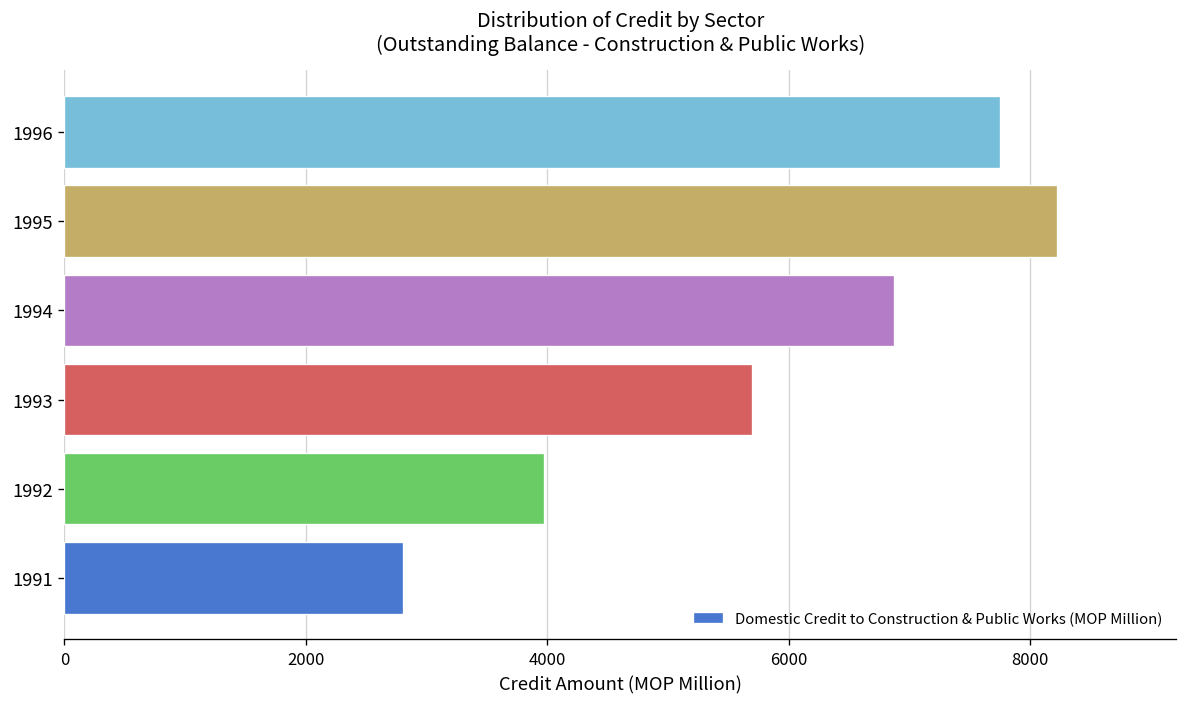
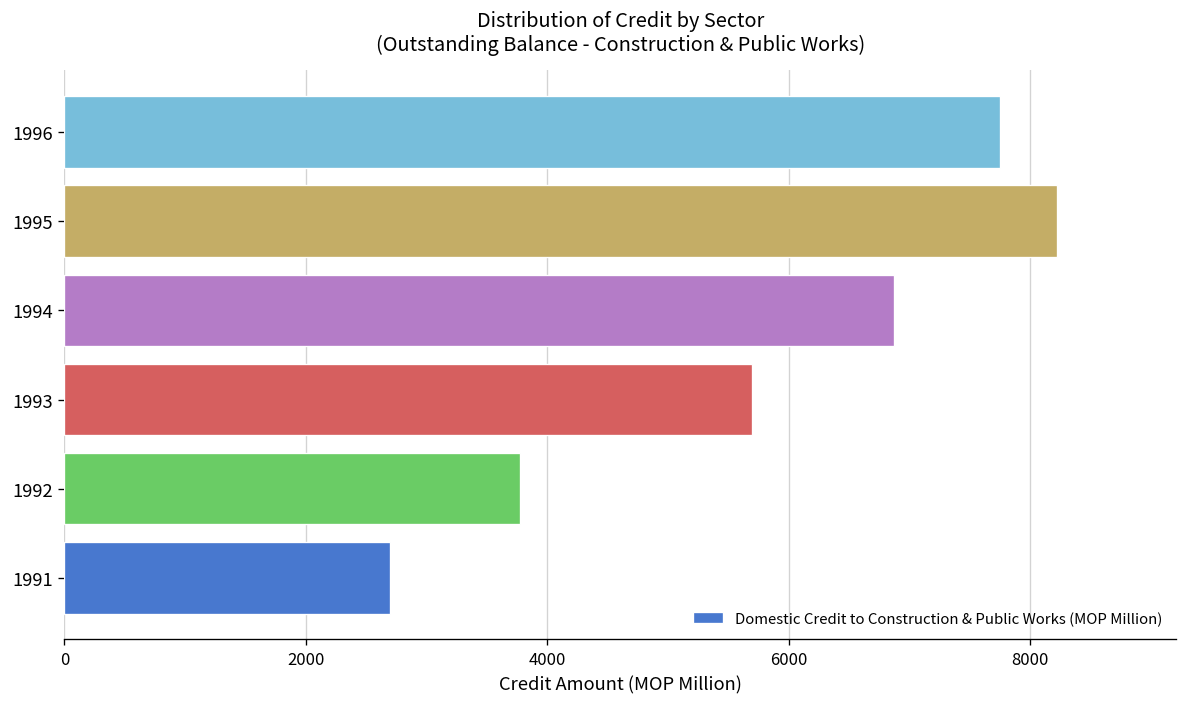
  {
    "1996": 7750,
    "1995": 8220,
    "1994": 6870,
    "1993": 5690,
-   "1992": 3980,
-   "1991": 2810
+   "1992": 3770,
+   "1991": 2690
  }
